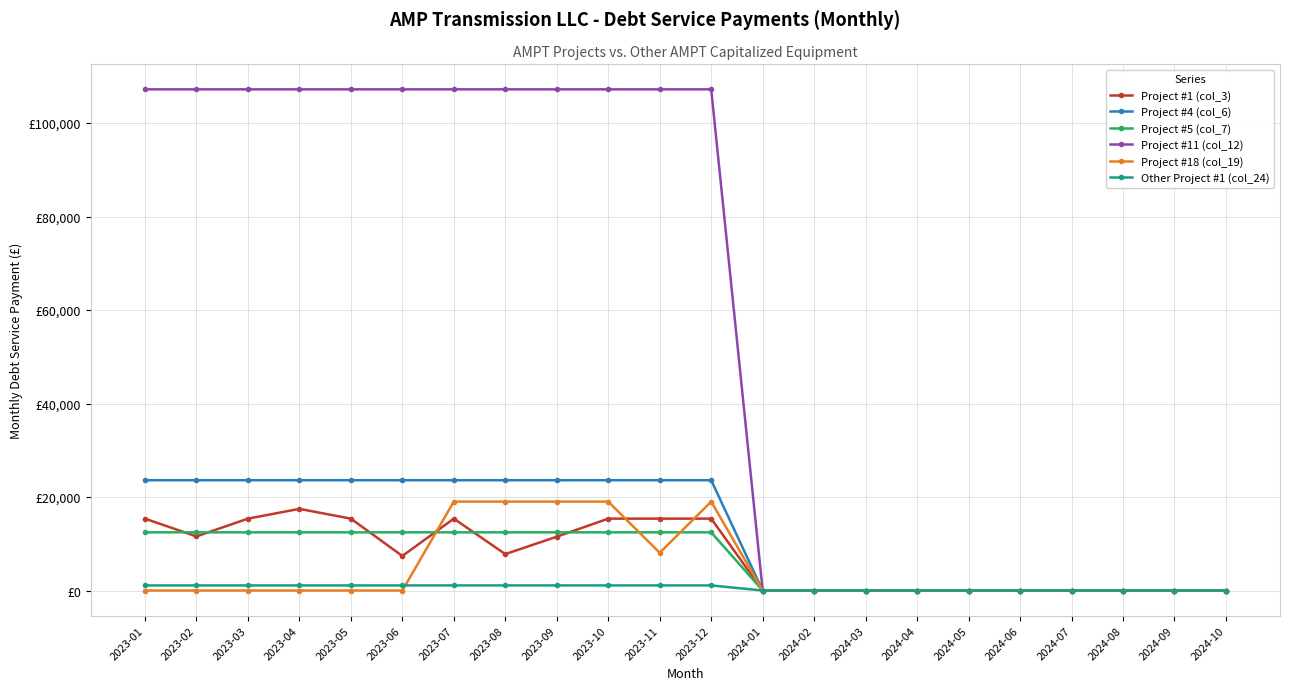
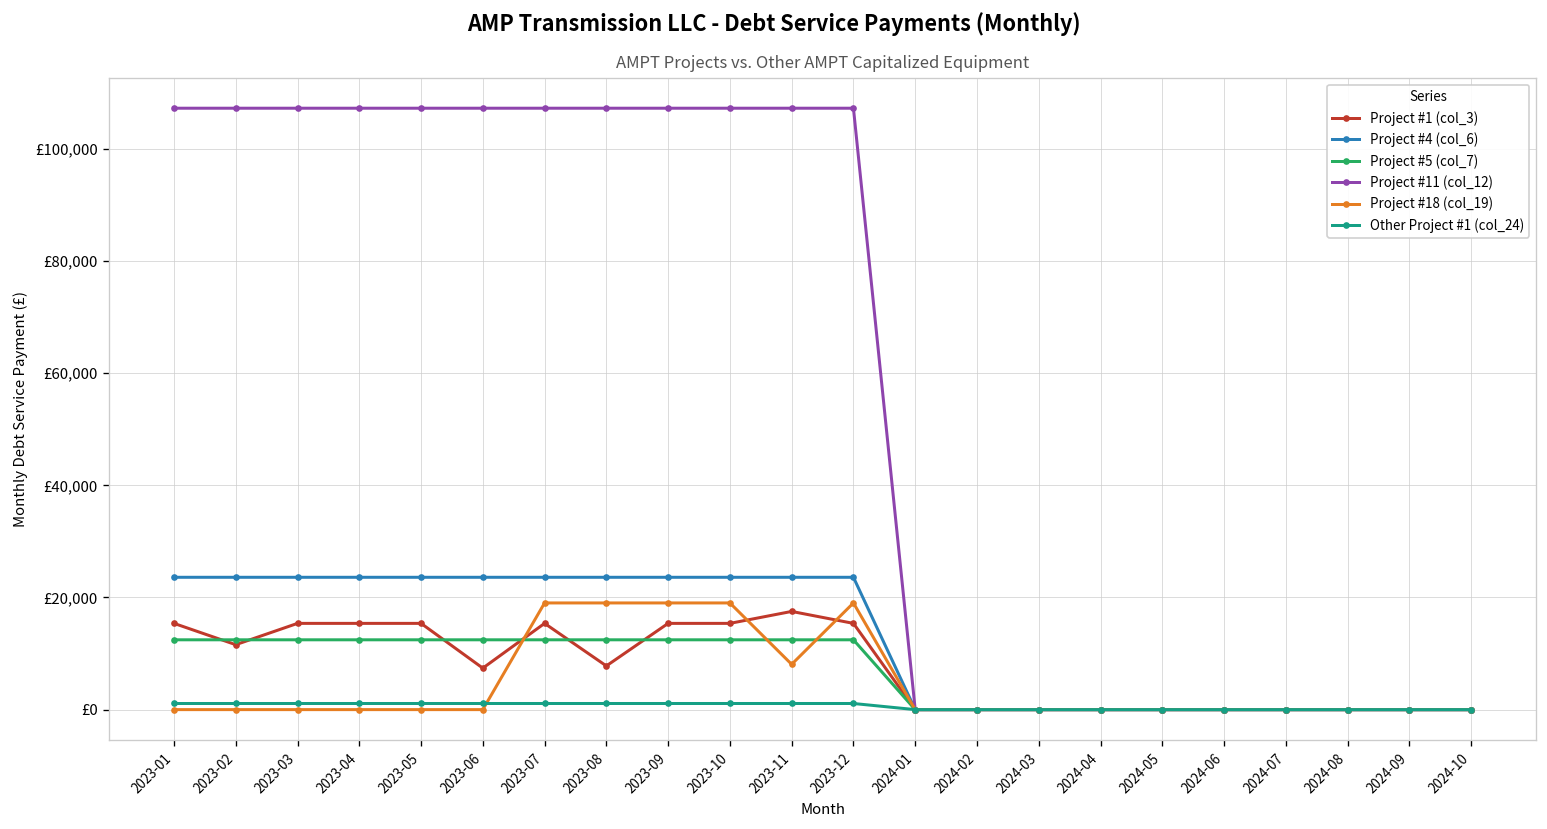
  {
    "Project #1 (col_3)": {
      "2023-01": "£15,000",
      "2023-02": "£12,000",
      "2023-03": "£15,000",
-     "2023-04": "£17,000",
+     "2023-04": "£15,000",
      "2023-05": "£15,000",
      "2023-06": "£7,000",
      "2023-07": "£15,000",
      "2023-08": "£8,000",
-     "2023-09": "£12,000",
+     "2023-09": "£15,000",
      "2023-10": "£15,000",
-     "2023-11": "£15,000",
+     "2023-11": "£18,000",
      "2023-12": "£15,000"
    },
    "Project #4 (col_6)": {
      "2023-01": "£24,000",
      "2023-02": "£24,000",
      "2023-03": "£24,000",
      "2023-04": "£24,000",
      "2023-05": "£24,000",
      "2023-06": "£24,000",
      "2023-07": "£24,000",
      "2023-08": "£24,000",
      "2023-09": "£24,000",
      "2023-10": "£24,000",
      "2023-11": "£24,000",
      "2023-12": "£24,000"
    },
    "Project #11 (col_12)": {
      "2023-01": "£107,000",
      "2023-02": "£107,000",
      "2023-03": "£107,000",
      "2023-04": "£107,000",
      "2023-05": "£107,000",
      "2023-06": "£107,000",
      "2023-07": "£107,000",
      "2023-08": "£107,000",
      "2023-09": "£107,000",
      "2023-10": "£107,000",
      "2023-11": "£107,000",
      "2023-12": "£107,000"
    },
    "Project #18 (col_19)": {
      "2023-01": "£0",
      "2023-02": "£0",
      "2023-03": "£0",
      "2023-04": "£0",
      "2023-05": "£0",
      "2023-06": "£0",
      "2023-07": "£19,000",
      "2023-08": "£19,000",
      "2023-09": "£19,000",
      "2023-10": "£19,000",
      "2023-11": "£8,000",
      "2023-12": "£19,000"
    }
  }
